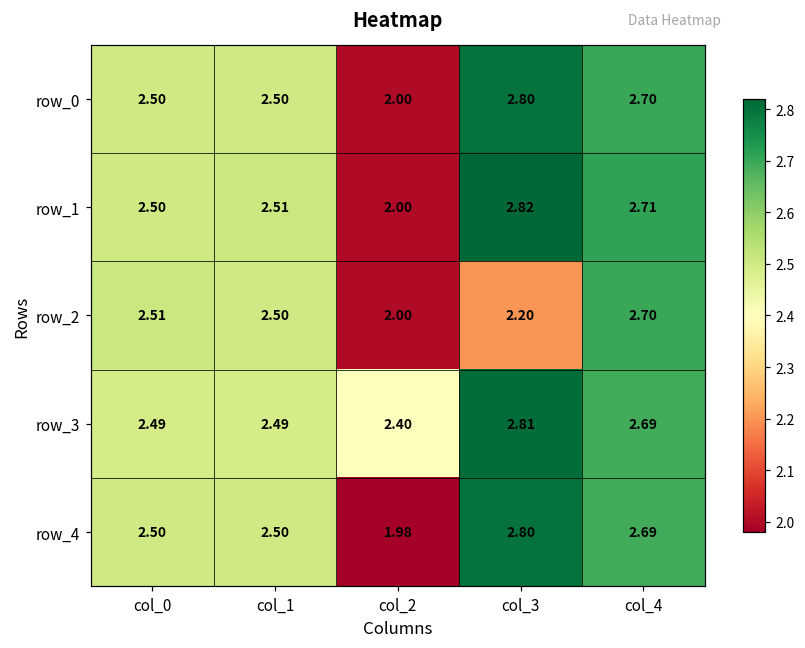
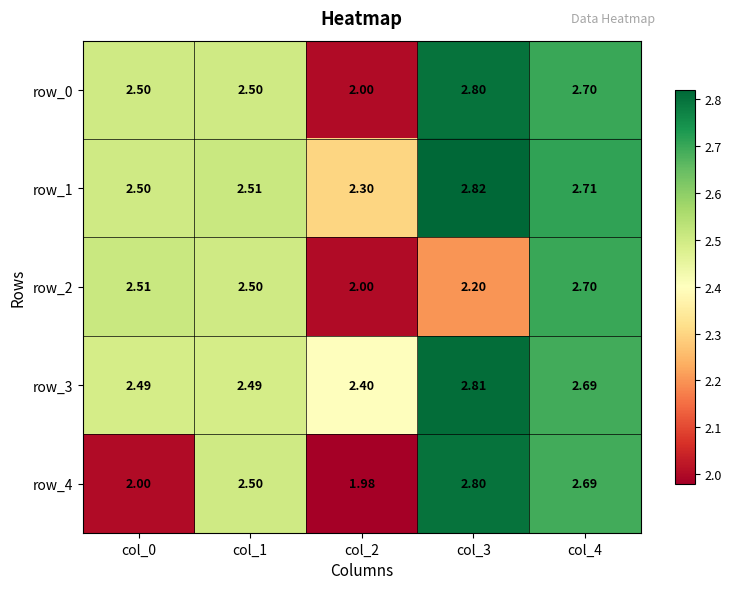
  {
    "row_0": {
      "col_0": 2.50,
      "col_1": 2.50,
      "col_2": 2.00,
      "col_3": 2.80,
      "col_4": 2.70
    },
    "row_1": {
      "col_0": 2.50,
      "col_1": 2.51,
-     "col_2": 2.00,
+     "col_2": 2.30,
      "col_3": 2.82,
      "col_4": 2.71
    },
    "row_2": {
      "col_0": 2.51,
      "col_1": 2.50,
      "col_2": 2.00,
      "col_3": 2.20,
      "col_4": 2.70
    },
    "row_3": {
      "col_0": 2.49,
      "col_1": 2.49,
      "col_2": 2.40,
      "col_3": 2.81,
      "col_4": 2.69
    },
    "row_4": {
-     "col_0": 2.50,
+     "col_0": 2.00,
      "col_1": 2.50,
      "col_2": 1.98,
      "col_3": 2.80,
      "col_4": 2.69
    }
  }
